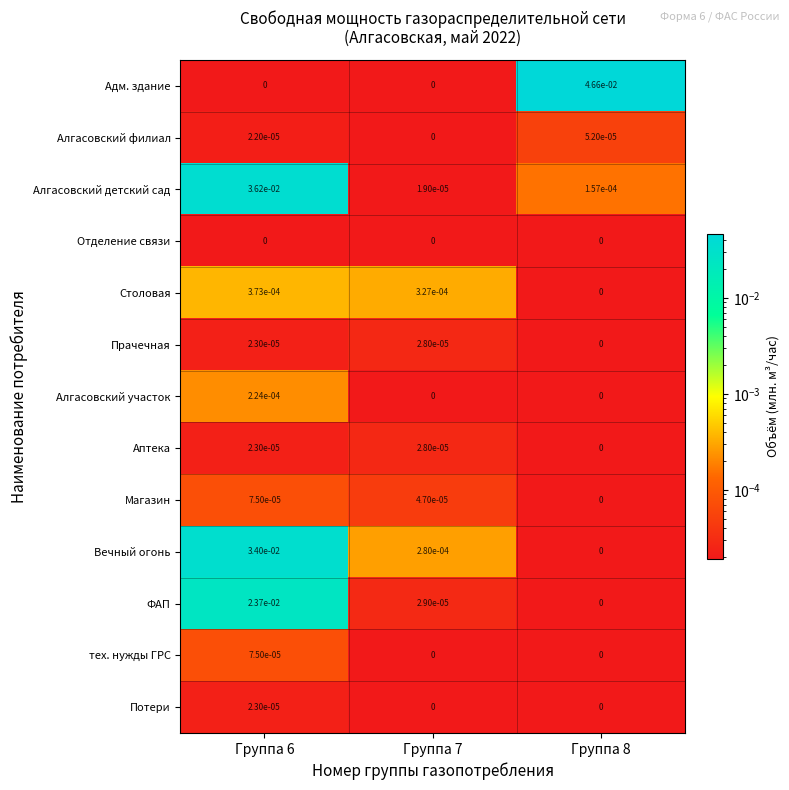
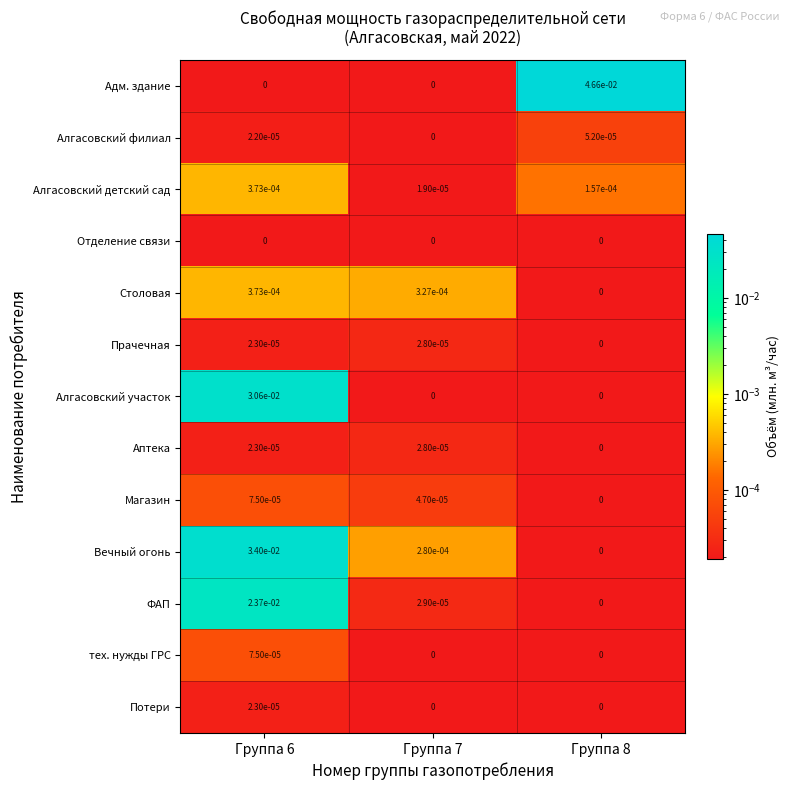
  {
    "Адм. здание": {
      "Группа 6": "0",
      "Группа 7": "0",
      "Группа 8": "4.66e-02"
    },
    "Алгасовский филиал": {
      "Группа 6": "2.20e-05",
      "Группа 7": "0",
      "Группа 8": "5.20e-05"
    },
    "Алгасовский детский сад": {
-     "Группа 6": "3.62e-02",
+     "Группа 6": "3.73e-04",
      "Группа 7": "1.90e-05",
      "Группа 8": "1.57e-04"
    },
    "Отделение связи": {
      "Группа 6": "0",
      "Группа 7": "0",
      "Группа 8": "0"
    },
    "Столовая": {
      "Группа 6": "3.73e-04",
      "Группа 7": "3.27e-04",
      "Группа 8": "0"
    },
    "Прачечная": {
      "Группа 6": "2.30e-05",
      "Группа 7": "2.80e-05",
      "Группа 8": "0"
    },
    "Алгасовский участок": {
-     "Группа 6": "2.24e-04",
+     "Группа 6": "3.06e-02",
      "Группа 7": "0",
      "Группа 8": "0"
    },
    "Аптека": {
      "Группа 6": "2.30e-05",
      "Группа 7": "2.80e-05",
      "Группа 8": "0"
    },
    "Магазин": {
      "Группа 6": "7.50e-05",
      "Группа 7": "4.70e-05",
      "Группа 8": "0"
    },
    "Вечный огонь": {
      "Группа 6": "3.40e-02",
      "Группа 7": "2.80e-04",
      "Группа 8": "0"
    },
    "ФАП": {
      "Группа 6": "2.37e-02",
      "Группа 7": "2.90e-05",
      "Группа 8": "0"
    },
    "тех. нужды ГРС": {
      "Группа 6": "7.50e-05",
      "Группа 7": "0",
      "Группа 8": "0"
    },
    "Потери": {
      "Группа 6": "2.30e-05",
      "Группа 7": "0",
      "Группа 8": "0"
    }
  }
